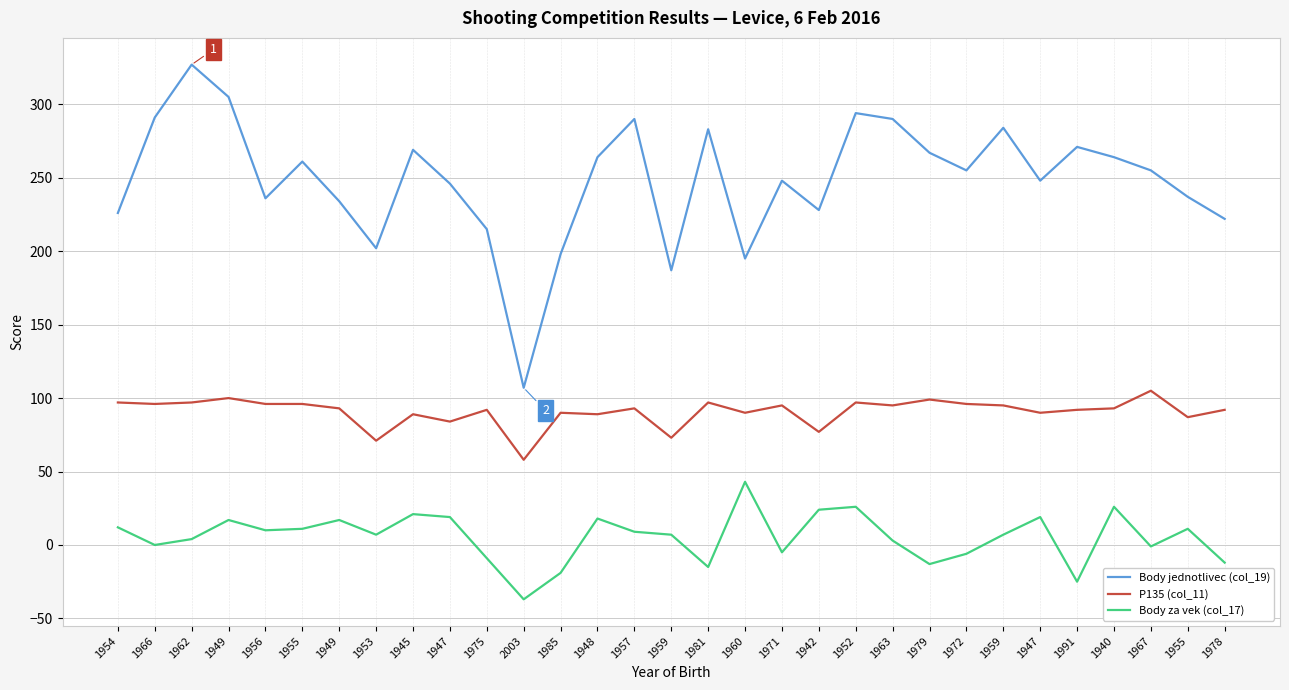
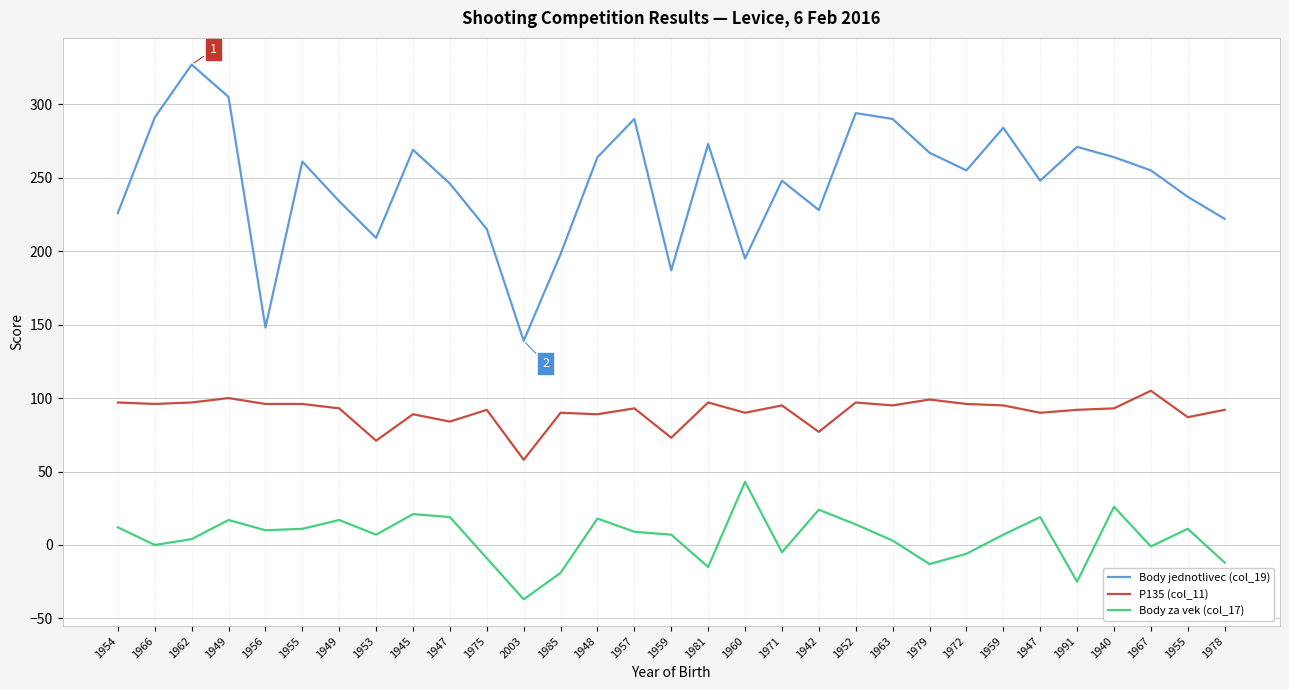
  {
    "Body jednotlivec (col_19)": {
      "1954": 226,
      "1966": 291,
      "1962": 327,
-     "1956": 236,
-     "1953": 202,
+     "1956": 148,
+     "1953": 209,
      "1945": 269,
      "1975": 215,
-     "2003": 107,
+     "2003": 139,
      "1985": 198,
      "1948": 264,
      "1957": 290,
-     "1981": 283,
+     "1981": 273,
      "1960": 195,
      "1971": 248,
      "1942": 228,
      "1952": 294,
      "1963": 290,
      "1979": 267,
      "1972": 255,
      "1991": 271,
      "1940": 264,
      "1967": 255,
      "1978": 222
    },
    "P135 (col_11)": {
      "1954": 97,
      "1966": 96,
      "1962": 97,
      "1956": 96,
      "1953": 71,
      "1945": 89,
      "1975": 92,
      "2003": 58,
      "1985": 90,
      "1948": 89,
      "1957": 93,
      "1981": 97,
      "1960": 90,
      "1971": 95,
      "1942": 77,
      "1952": 97,
      "1963": 95,
      "1979": 99,
      "1972": 96,
      "1991": 92,
      "1940": 93,
      "1967": 105,
      "1978": 92
    },
    "Body za vek (col_17)": {
      "1954": 12,
      "1966": 0,
      "1962": 4,
      "1956": 10,
      "1953": 7,
      "1945": 21,
      "1975": -9,
      "2003": -37,
      "1985": -19,
      "1948": 18,
      "1957": 9,
      "1981": -15,
      "1960": 43,
      "1971": -5,
      "1942": 24,
-     "1952": 26,
+     "1952": 14,
      "1963": 3,
      "1979": -13,
      "1972": -6,
      "1991": -25,
      "1940": 26,
      "1967": -1,
      "1978": -12
    }
  }
